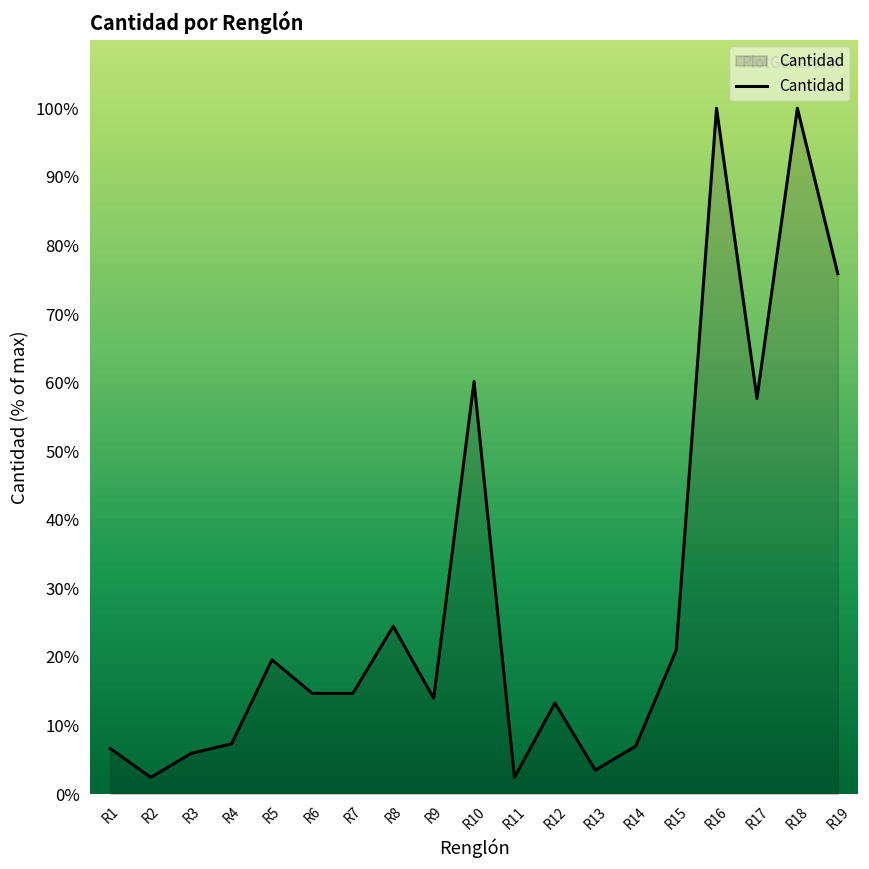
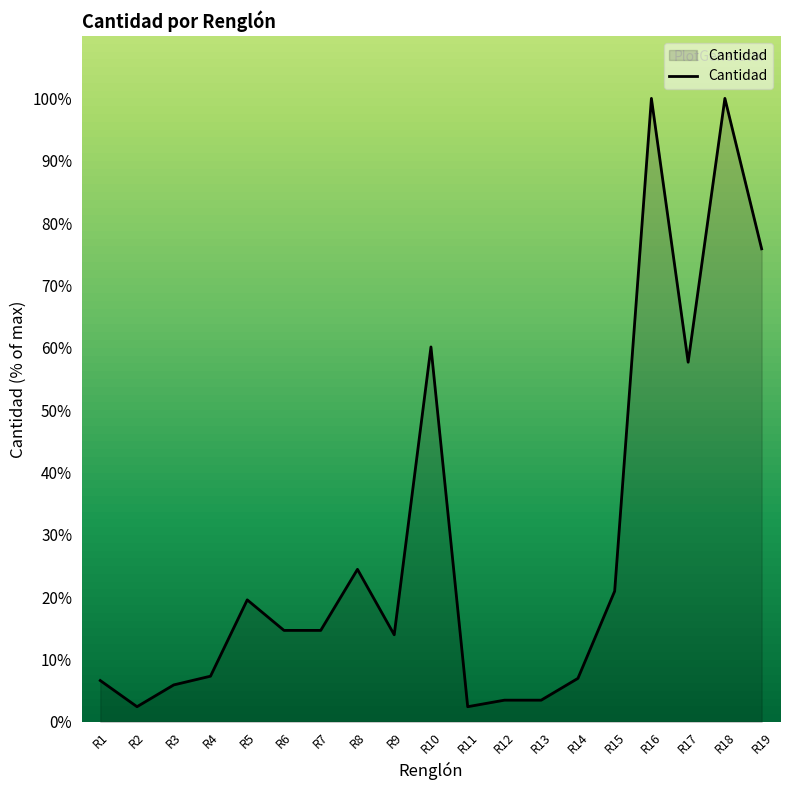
  {
    "R1": "7%",
    "R2": "2%",
    "R3": "6%",
    "R4": "7%",
    "R5": "20%",
    "R6": "15%",
    "R7": "15%",
    "R8": "24%",
    "R9": "14%",
    "R10": "60%",
    "R11": "2%",
-   "R12": "13%",
+   "R12": "3%",
    "R13": "3%",
    "R14": "7%",
    "R15": "21%",
    "R16": "100%",
    "R17": "58%",
    "R18": "100%",
    "R19": "76%"
  }
